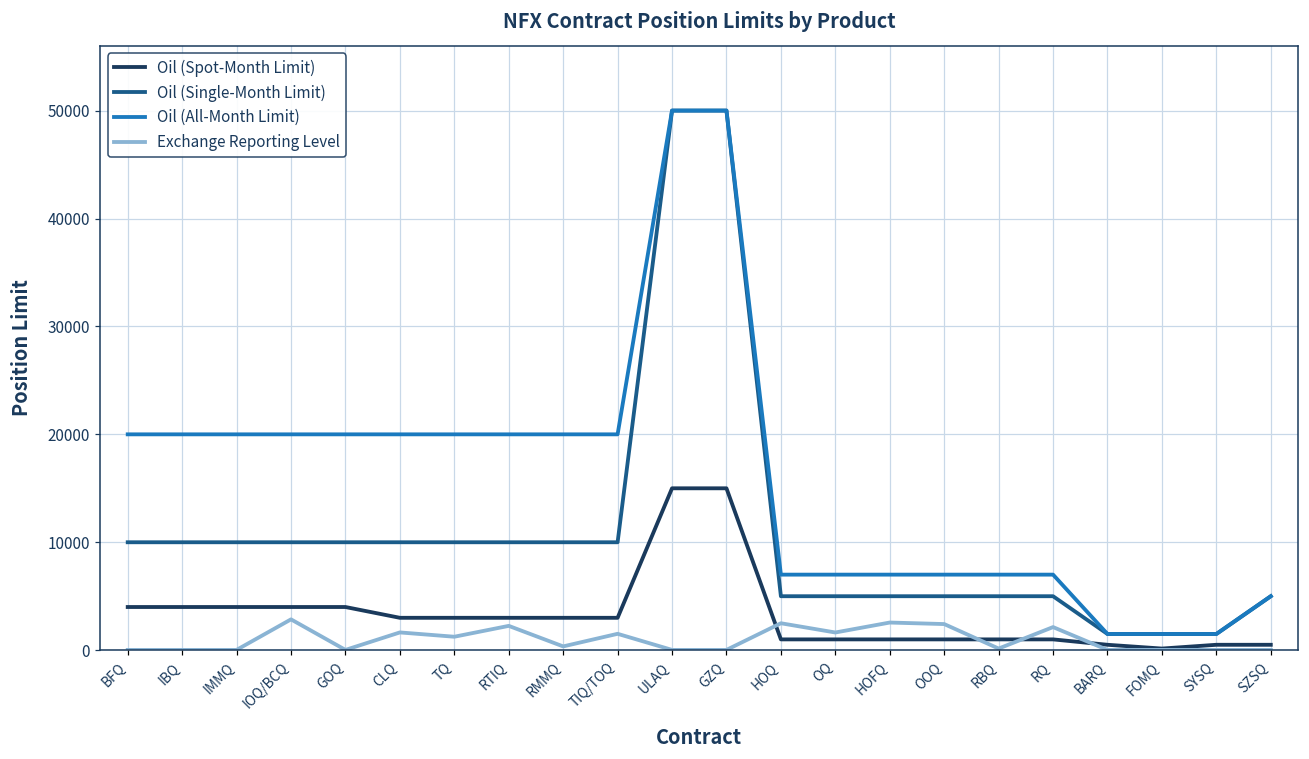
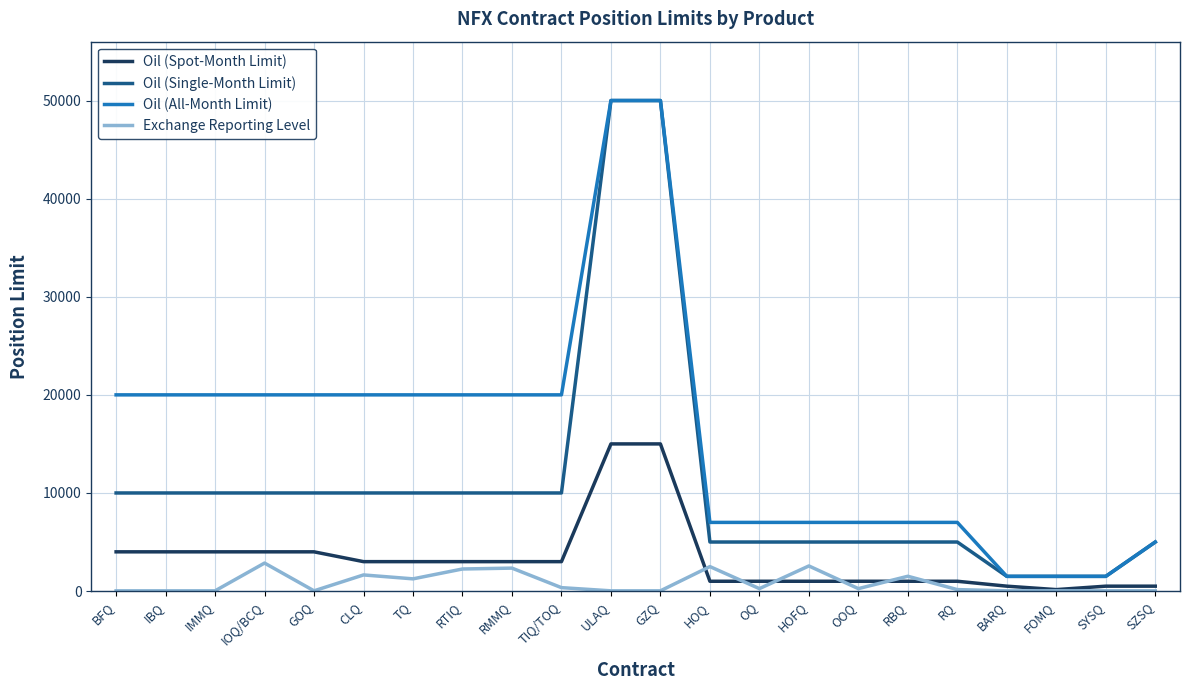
  {
    "Oil (All-Month Limit)": {
      "BFQ": 20000,
      "IBQ": 20000,
      "IMMQ": 20000,
      "IOQ/BCQ": 20000,
      "GOQ": 20000,
      "CLQ": 20000,
      "TQ": 20000,
      "RTIQ": 20000,
      "RMMQ": 20000,
      "TIQ/TOQ": 20000,
      "HOQ": 7000,
      "OQ": 7000,
      "HOFQ": 7000,
      "OOQ": 7000,
      "RBQ": 7000,
      "RQ": 7000
    },
    "Exchange Reporting Level": {
      "BFQ": 0,
      "IBQ": 0,
      "IMMQ": 0,
      "IOQ/BCQ": 3000,
      "GOQ": 0,
      "CLQ": 2000,
      "TQ": 1000,
      "RTIQ": 2000,
-     "RMMQ": 0,
-     "TIQ/TOQ": 2000,
+     "RMMQ": 2000,
+     "TIQ/TOQ": 0,
      "ULAQ": 0,
      "GZQ": 0,
      "HOQ": 2000,
-     "OQ": 2000,
+     "OQ": 0,
      "HOFQ": 3000,
-     "OOQ": 2000,
-     "RBQ": 0,
-     "RQ": 2000,
+     "OOQ": 0,
+     "RBQ": 2000,
+     "RQ": 0,
      "BARQ": 0,
      "SYSQ": 0,
      "SZSQ": 0
    }
  }
